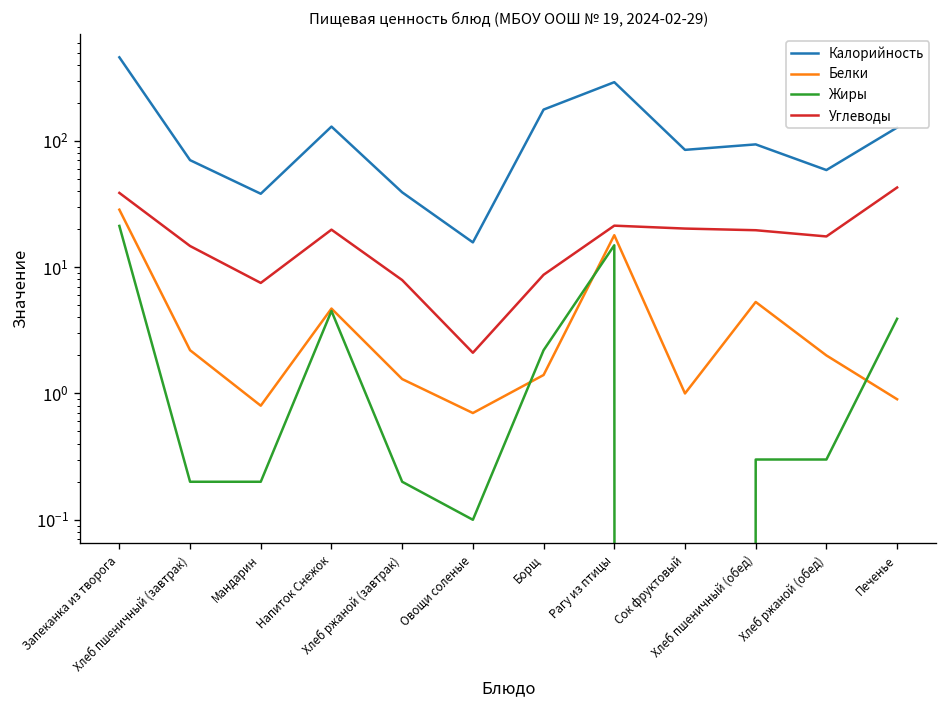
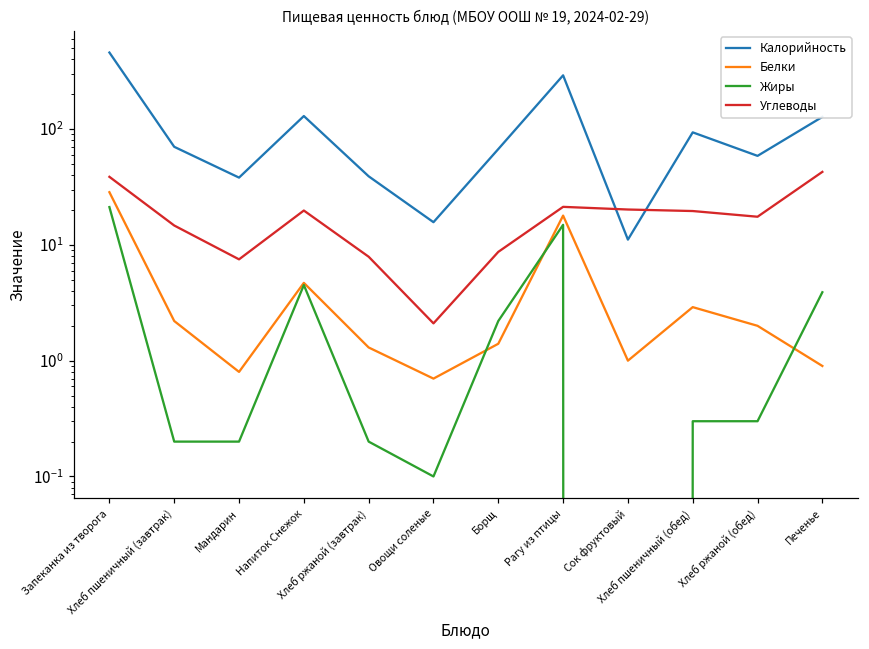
  {
    "Калорийность": {
      "Запеканка из творога": 500,
      "Хлеб пшеничный (завтрак)": 70,
      "Мандарин": 38,
      "Напиток Снежок": 130,
      "Хлеб ржаной (завтрак)": 39,
      "Овощи соленые": 16,
-     "Борщ": 180,
+     "Борщ": 70,
      "Рагу из птицы": 290,
-     "Сок фруктовый": 80,
+     "Сок фруктовый": 11,
      "Хлеб пшеничный (обед)": 90,
      "Хлеб ржаной (обед)": 60,
      "Печенье": 130
    },
    "Белки": {
      "Запеканка из творога": 29,
      "Хлеб пшеничный (завтрак)": 2.2,
      "Мандарин": 0.8,
      "Хлеб ржаной (завтрак)": 1.3,
      "Овощи соленые": 0.7,
      "Борщ": 1.4,
      "Рагу из птицы": 18,
      "Сок фруктовый": 1.0,
-     "Хлеб пшеничный (обед)": 5,
+     "Хлеб пшеничный (обед)": 2.9,
      "Хлеб ржаной (обед)": 2.0,
      "Печенье": 0.9
    },
    "Жиры": {
      "Запеканка из творога": 21,
      "Хлеб пшеничный (завтрак)": 0.2,
      "Мандарин": 0.2,
      "Хлеб ржаной (завтрак)": 0.2,
      "Овощи соленые": 0.1,
      "Борщ": 2.2,
      "Рагу из птицы": 15,
      "Хлеб пшеничный (обед)": 0.3,
      "Хлеб ржаной (обед)": 0.3,
      "Печенье": 3.9
    },
    "Углеводы": {
      "Запеканка из творога": 39,
      "Хлеб пшеничный (завтрак)": 15,
      "Мандарин": 8,
      "Напиток Снежок": 20,
      "Хлеб ржаной (завтрак)": 8,
      "Овощи соленые": 2.1,
      "Борщ": 9,
      "Рагу из птицы": 21,
      "Сок фруктовый": 20,
      "Хлеб пшеничный (обед)": 20,
      "Хлеб ржаной (обед)": 18,
      "Печенье": 43
    }
  }
